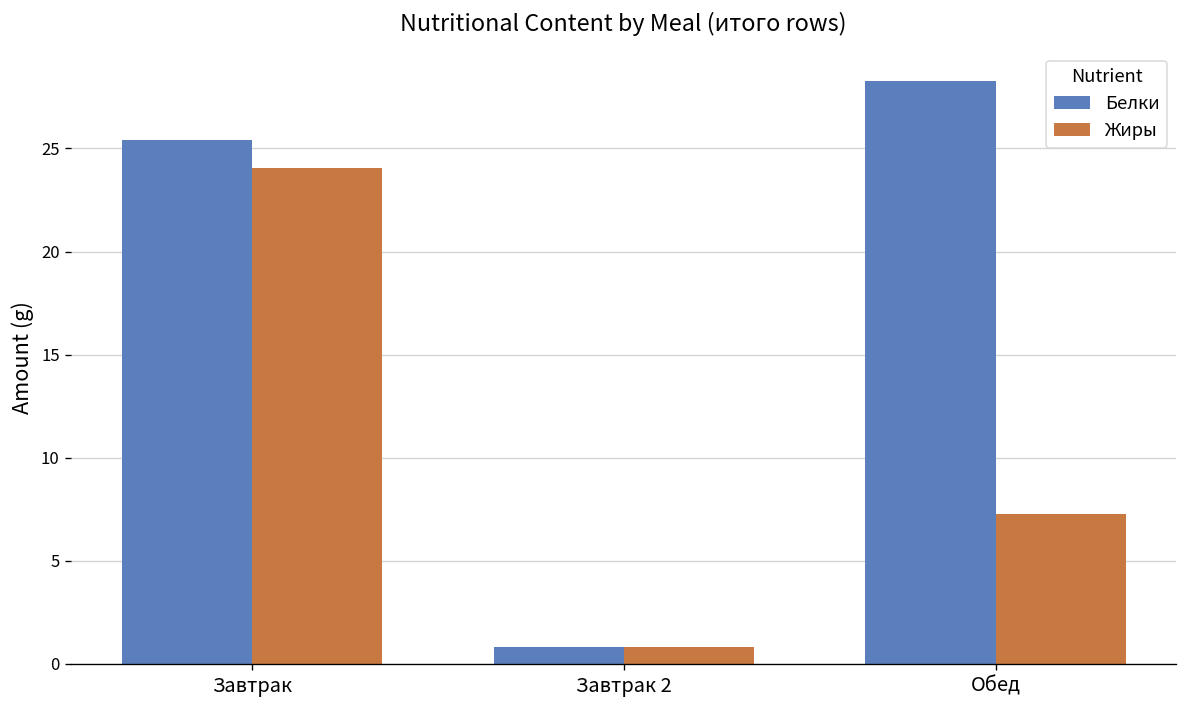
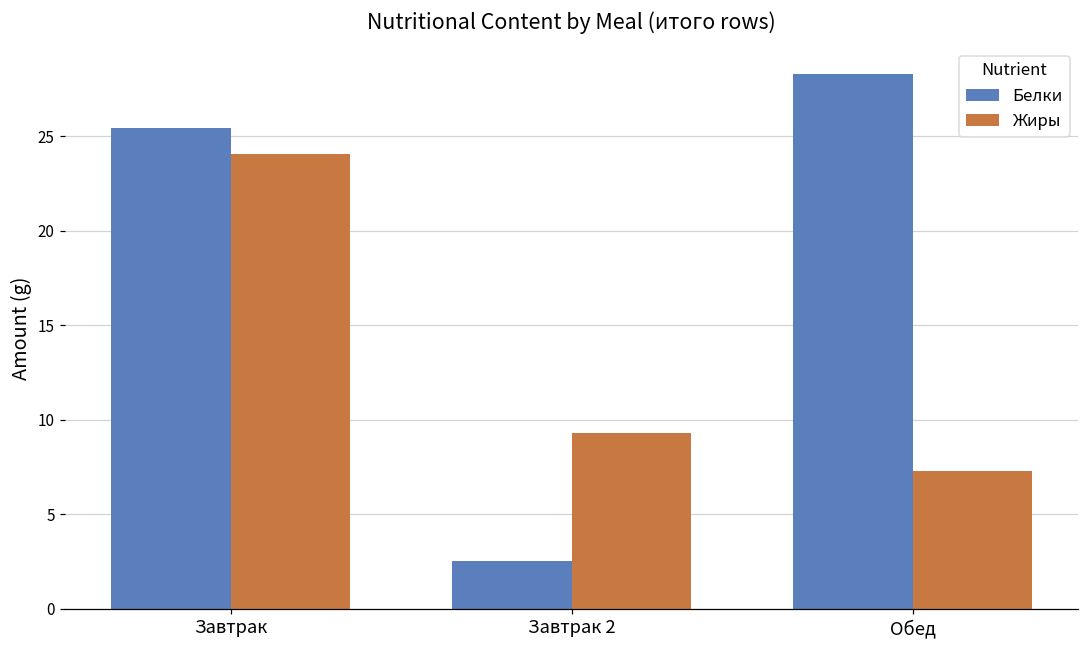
  {
    "Белки": {
      "Завтрак": 25.4,
-     "Завтрак 2": 0.8,
+     "Завтрак 2": 2.5,
      "Обед": 28.3
    },
    "Жиры": {
      "Завтрак": 24.1,
-     "Завтрак 2": 0.8,
+     "Завтрак 2": 9.3,
      "Обед": 7.3
    }
  }
